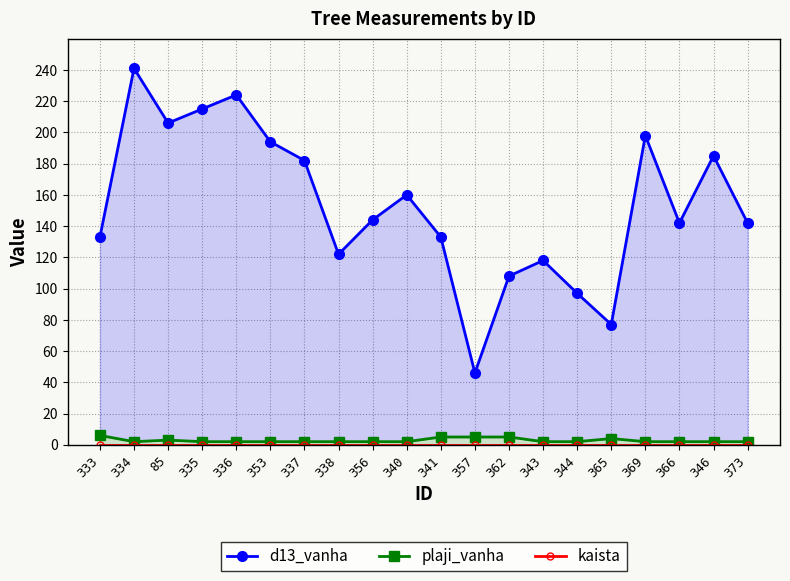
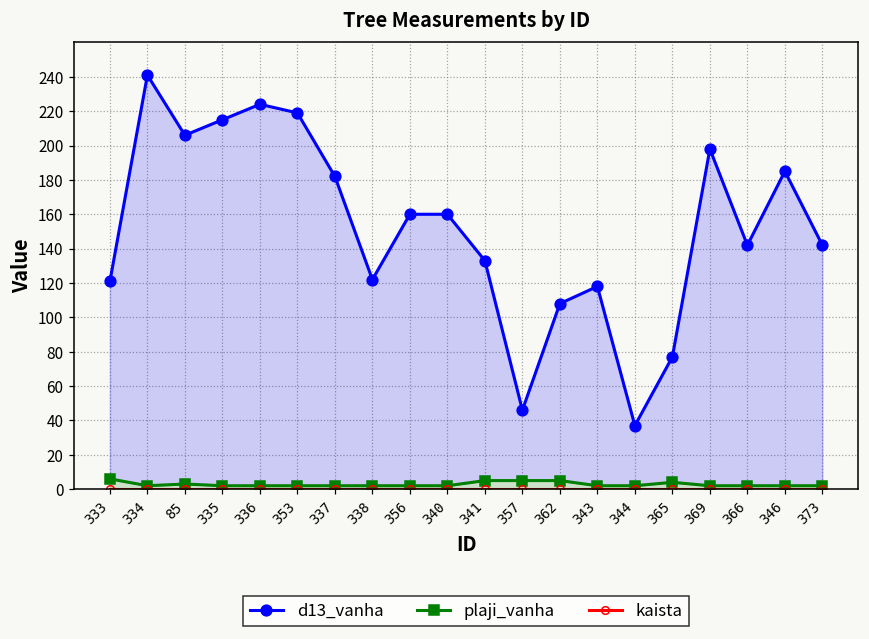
  {
    "d13_vanha": {
-     "333": 133,
+     "333": 121,
      "334": 241,
      "85": 206,
      "335": 215,
      "336": 224,
-     "353": 194,
+     "353": 219,
      "337": 182,
      "338": 122,
-     "356": 144,
+     "356": 160,
      "340": 160,
      "341": 133,
      "357": 46,
      "362": 108,
      "343": 118,
-     "344": 97,
+     "344": 37,
      "365": 77,
      "369": 198,
      "366": 142,
      "346": 185,
      "373": 142
    },
    "plaji_vanha": {
      "333": 6,
      "334": 2,
      "85": 3,
      "335": 2,
      "336": 2,
      "353": 2,
      "337": 2,
      "338": 2,
      "356": 2,
      "340": 2,
      "341": 5,
      "357": 5,
      "362": 5,
      "343": 2,
      "344": 2,
      "365": 4,
      "369": 2,
      "366": 2,
      "346": 2,
      "373": 2
    },
    "kaista": {
      "333": 0,
      "334": 0,
      "85": 0,
      "335": 0,
      "336": 0,
      "353": 0,
      "337": 0,
      "338": 0,
      "356": 0,
      "340": 0,
      "341": 0,
      "357": 0,
      "362": 0,
      "343": 0,
      "344": 0,
      "365": 0,
      "369": 0,
      "366": 0,
      "346": 0,
      "373": 0
    }
  }
